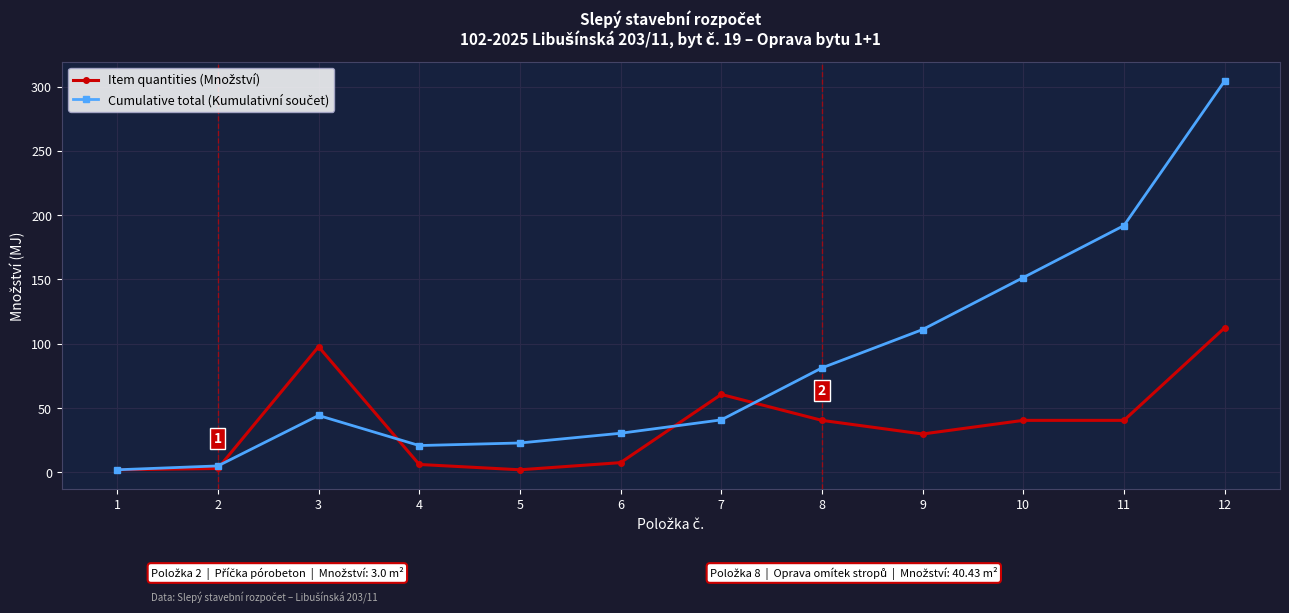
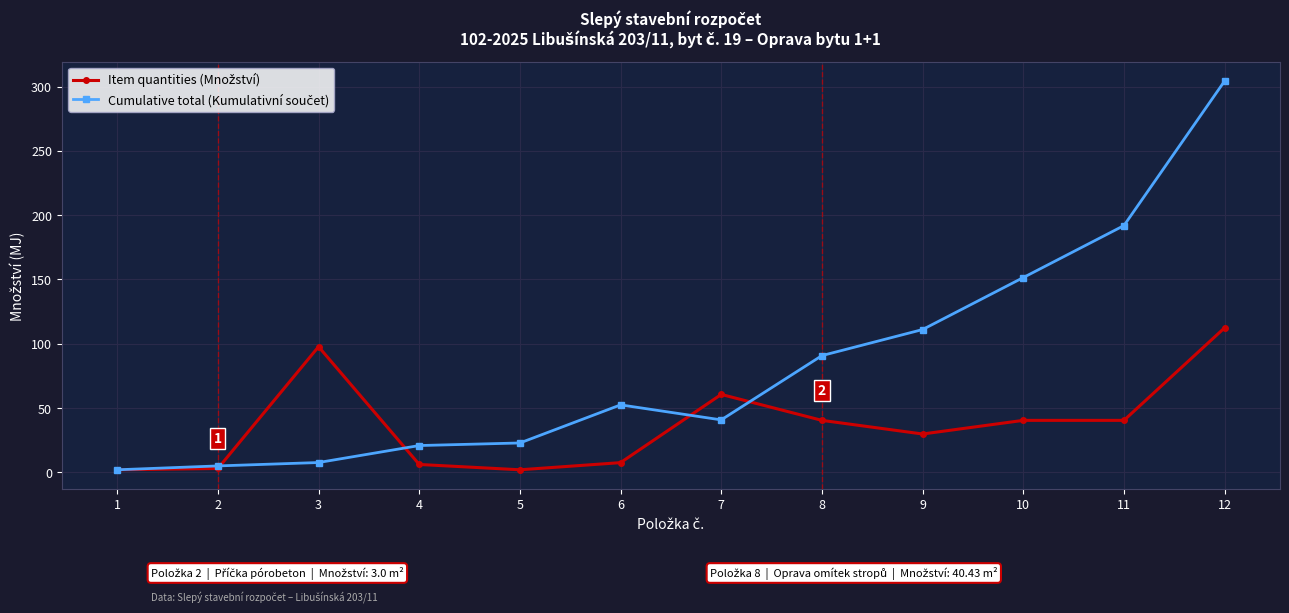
  {
    "Item quantities (Množství)": {
      "2": 3,
      "3": 98,
      "4": 6,
      "5": 2,
      "6": 8,
      "7": 61,
      "9": 30,
      "10": 40,
      "11": 40,
      "12": 112
    },
    "Cumulative total (Kumulativní součet)": {
-     "3": 44,
+     "3": 8,
      "4": 21,
      "5": 23,
-     "6": 30,
+     "6": 52,
      "7": 41,
-     "8": 81,
+     "8": 91,
      "9": 111,
      "10": 151,
      "11": 192,
      "12": 304
    }
  }
